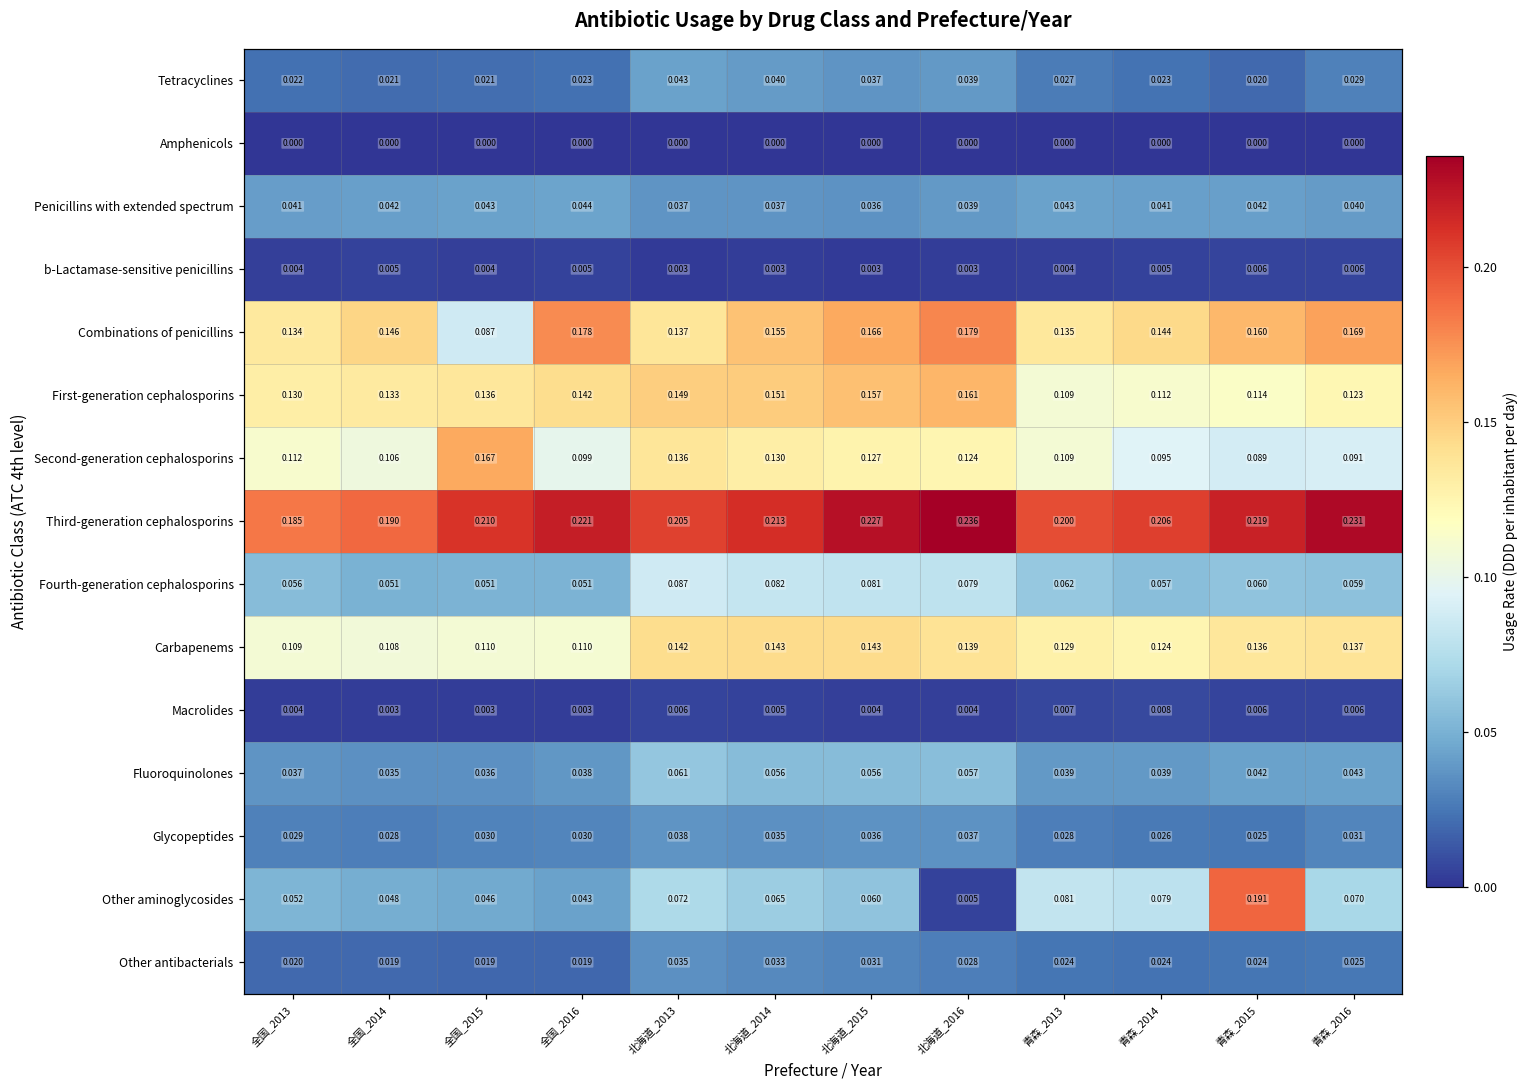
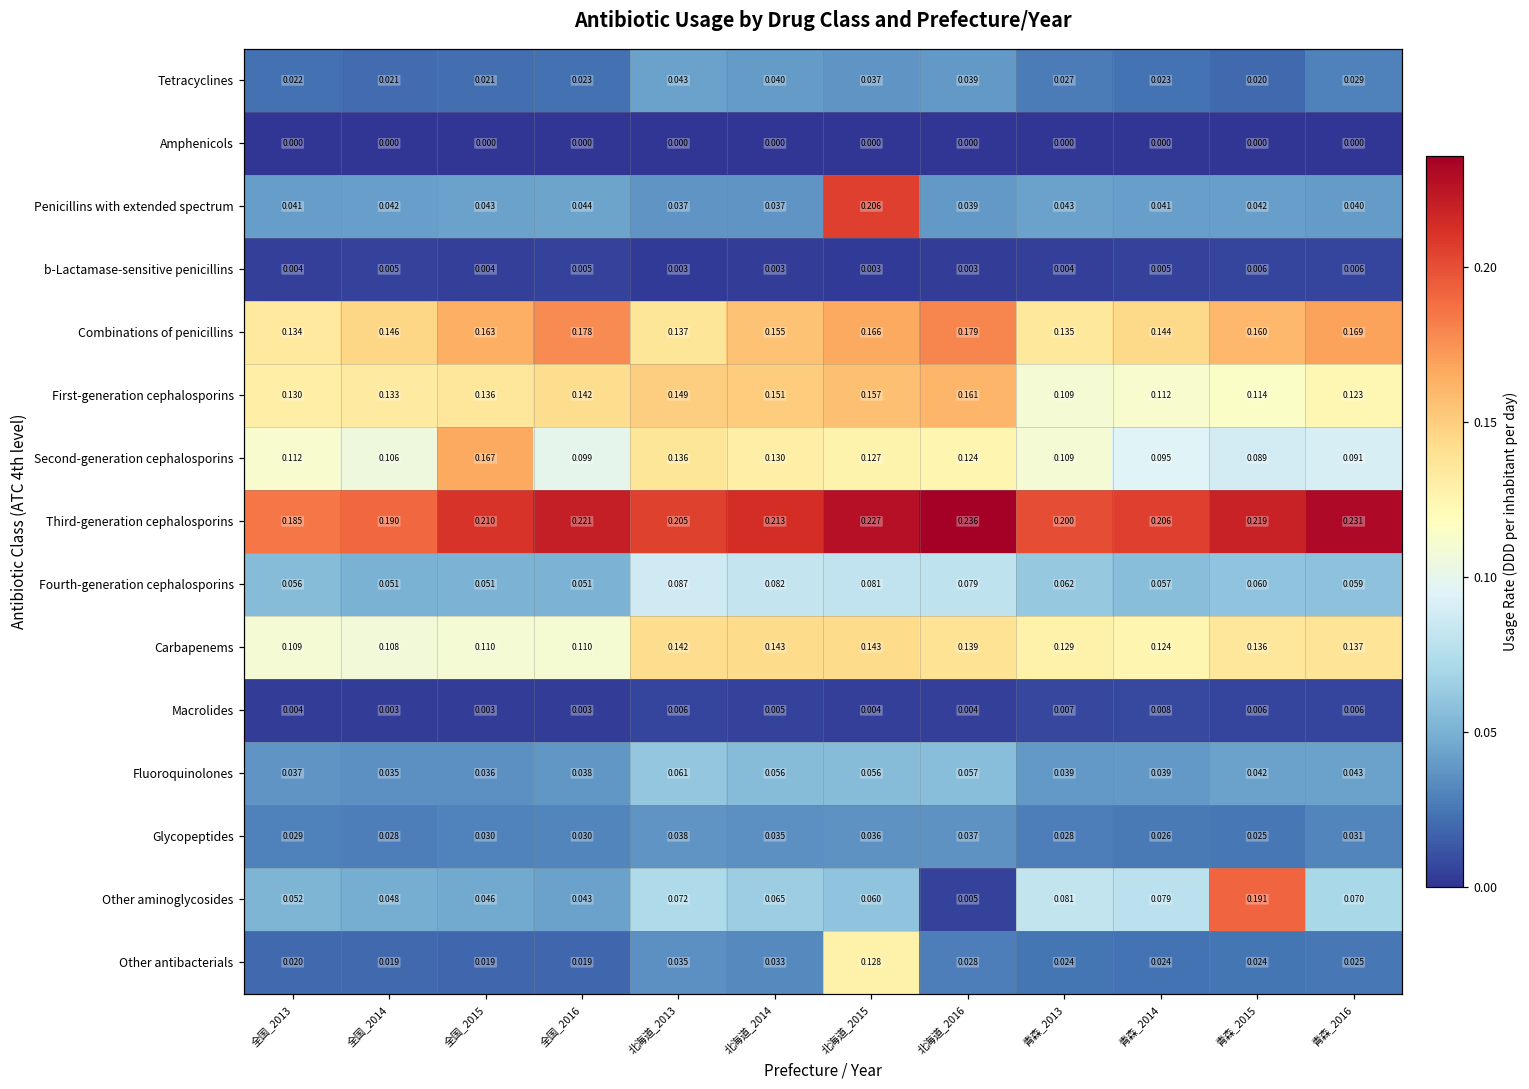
  {
    "Penicillins with extended spectrum": {
-     "北海道_2015": 0.036
+     "北海道_2015": 0.206
    },
    "Combinations of penicillins": {
-     "全国_2015": 0.087
+     "全国_2015": 0.163
    },
    "Other antibacterials": {
-     "北海道_2015": 0.031
+     "北海道_2015": 0.128
    }
  }
